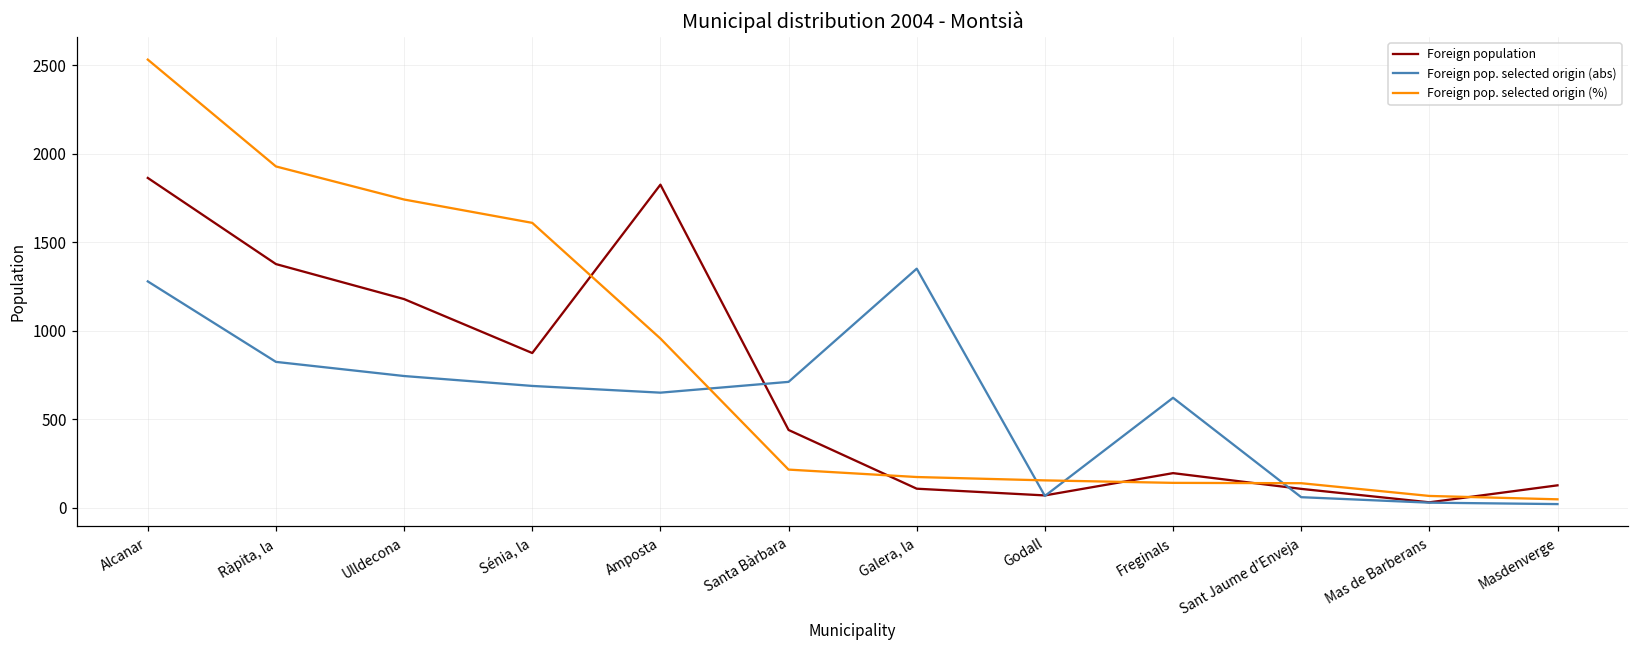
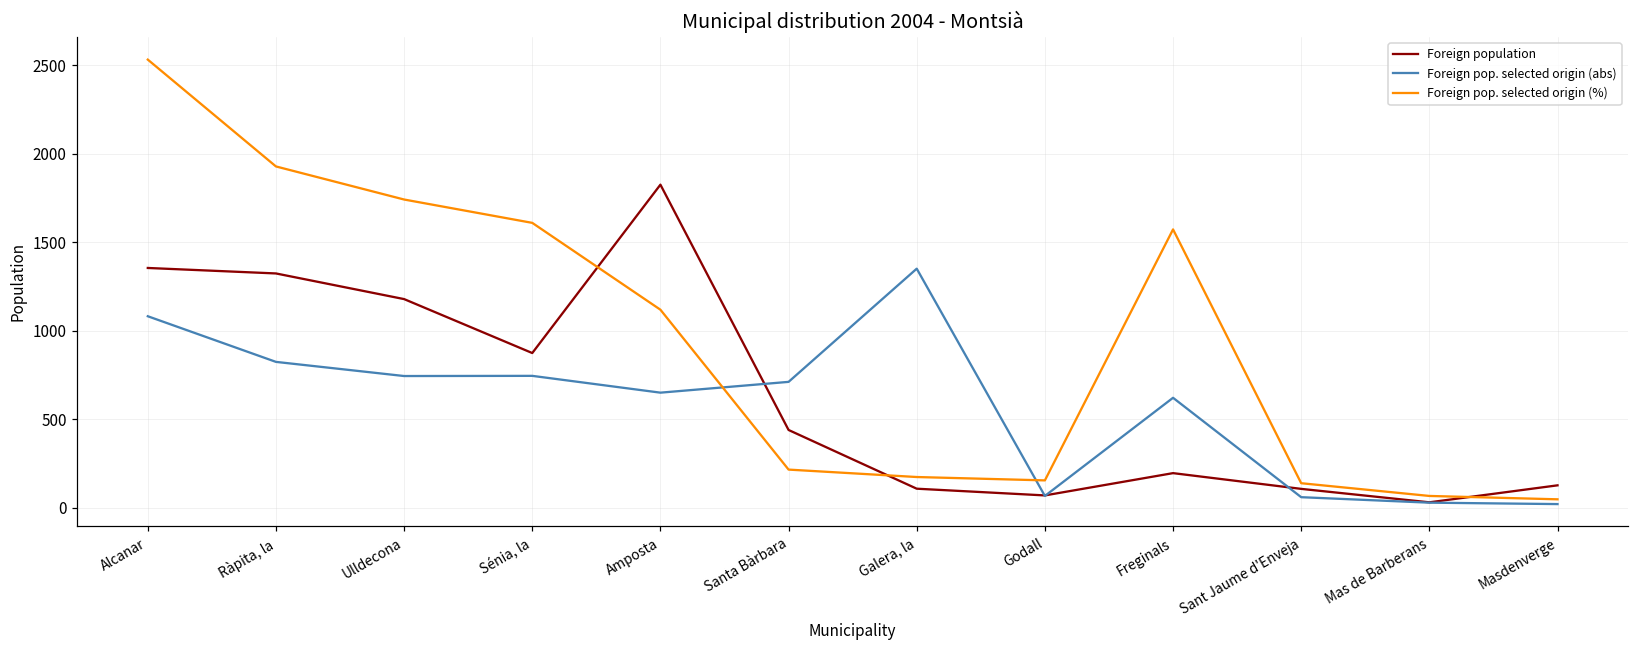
  {
    "Foreign population": {
-     "Alcanar": 1860,
-     "Ràpita, la": 1380,
+     "Alcanar": 1360,
+     "Ràpita, la": 1320,
      "Ulldecona": 1180,
      "Sénia, la": 870,
      "Amposta": 1830,
      "Santa Bàrbara": 440,
      "Galera, la": 110,
      "Freginals": 200,
      "Sant Jaume d'Enveja": 110,
      "Masdenverge": 130
    },
    "Foreign pop. selected origin (abs)": {
-     "Alcanar": 1280,
+     "Alcanar": 1080,
      "Ràpita, la": 820,
      "Ulldecona": 740,
-     "Sénia, la": 690,
+     "Sénia, la": 750,
      "Amposta": 650,
      "Santa Bàrbara": 710,
      "Galera, la": 1350,
      "Freginals": 620,
      "Sant Jaume d'Enveja": 60,
      "Masdenverge": 20
    },
    "Foreign pop. selected origin (%)": {
      "Alcanar": 2530,
      "Ràpita, la": 1930,
      "Ulldecona": 1740,
      "Sénia, la": 1610,
-     "Amposta": 960,
+     "Amposta": 1120,
      "Santa Bàrbara": 220,
      "Galera, la": 170,
      "Godall": 150,
-     "Freginals": 140,
+     "Freginals": 1570,
      "Sant Jaume d'Enveja": 140,
      "Mas de Barberans": 70,
      "Masdenverge": 50
    }
  }
